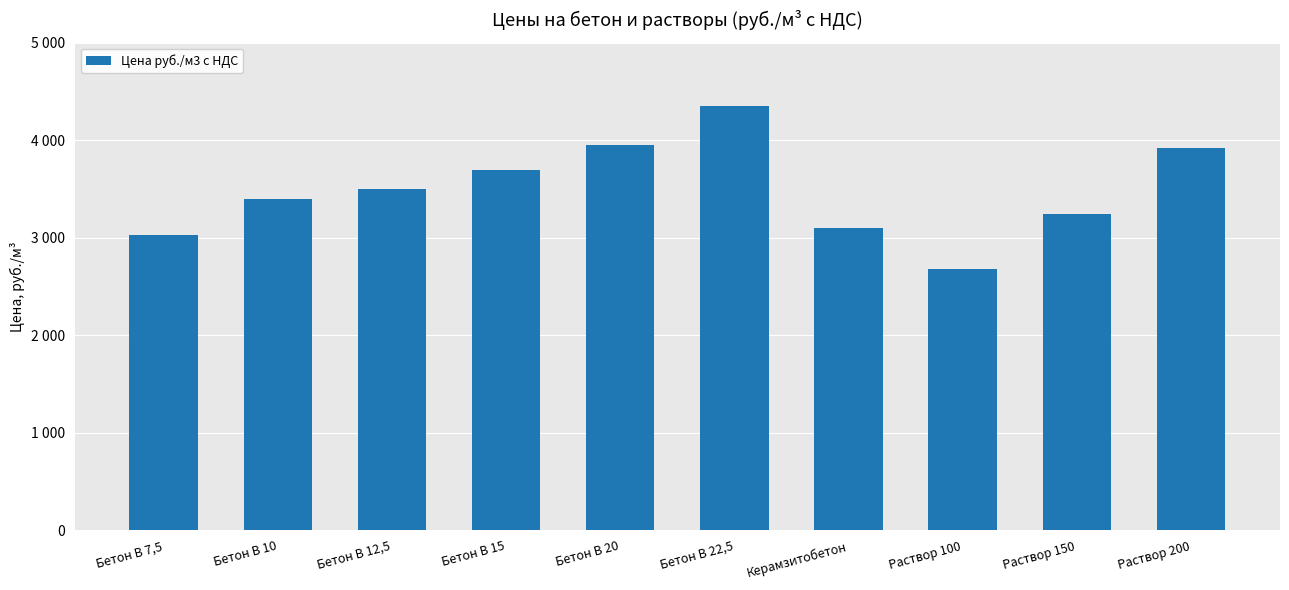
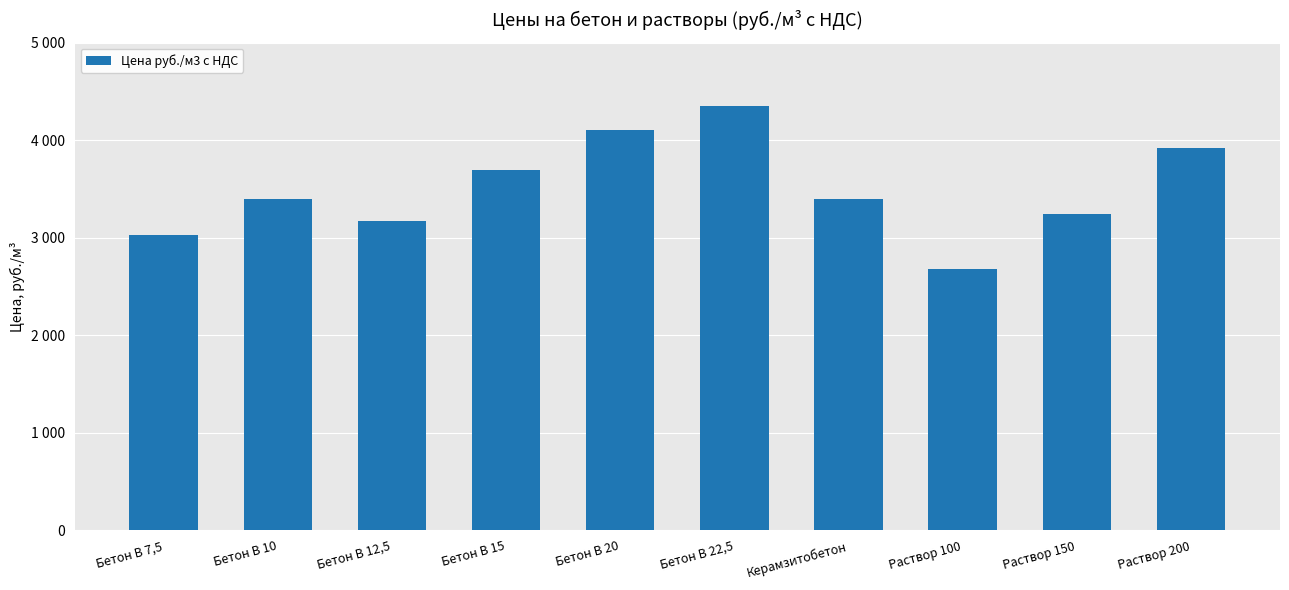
  {
    "Бетон В 7,5": 3000,
    "Бетон В 10": 3400,
-   "Бетон В 12,5": 3500,
+   "Бетон В 12,5": 3200,
    "Бетон В 15": 3700,
-   "Бетон В 20": 4000,
+   "Бетон В 20": 4100,
    "Бетон В 22,5": 4400,
-   "Керамзитобетон": 3100,
+   "Керамзитобетон": 3400,
    "Раствор 100": 2700,
    "Раствор 150": 3300,
    "Раствор 200": 3900
  }
